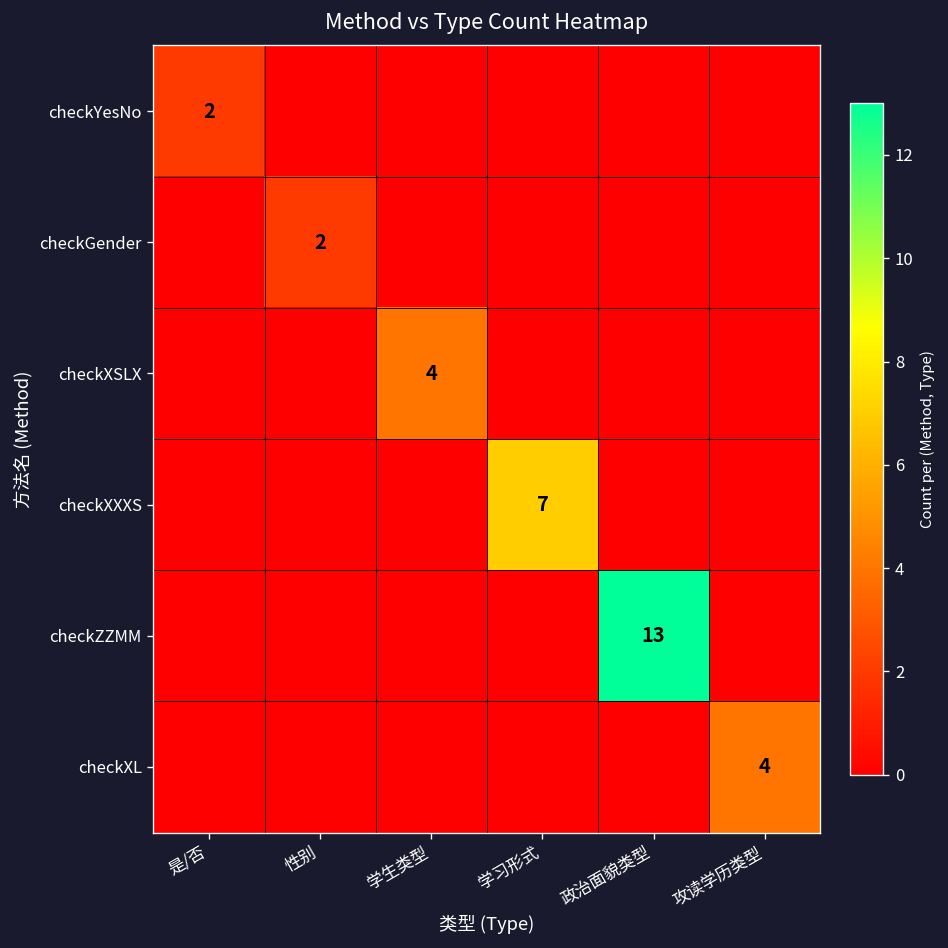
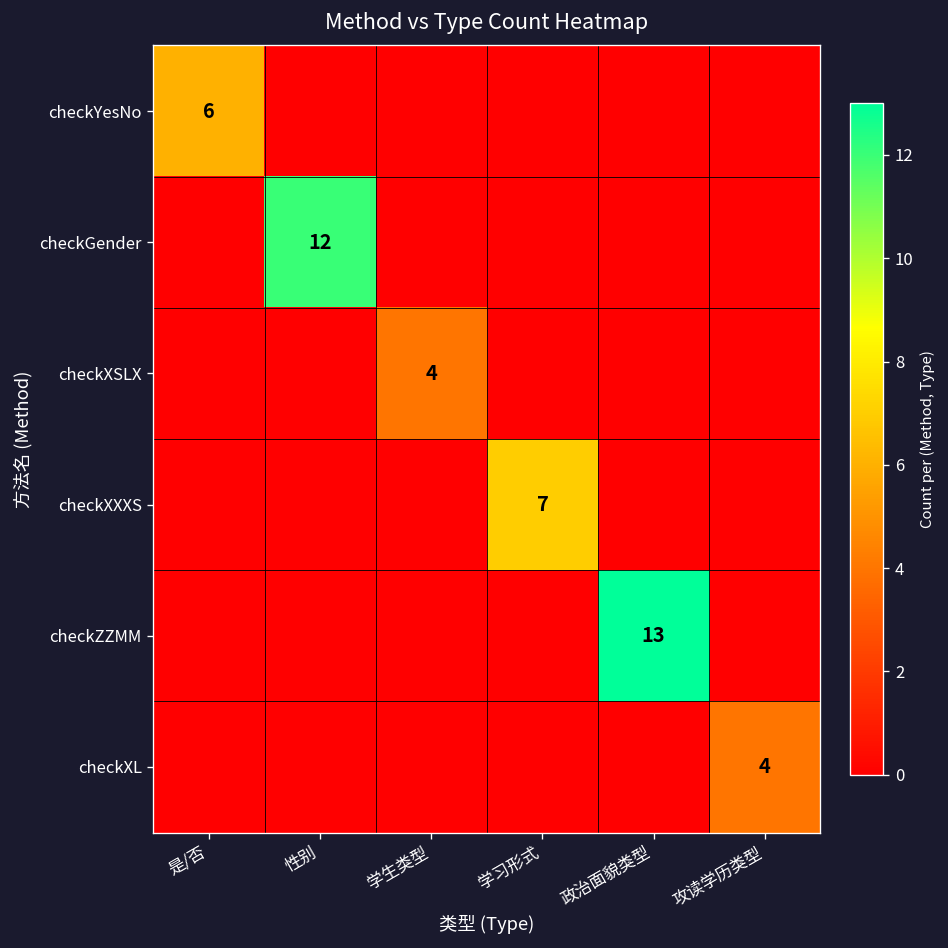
  {
    "checkYesNo": {
-     "是/否": 2
+     "是/否": 6
    },
    "checkGender": {
-     "性别": 2
+     "性别": 12
    },
    "checkXSLX": {
      "学生类型": 4
    },
    "checkXXXS": {
      "学习形式": 7
    },
    "checkZZMM": {
      "政治面貌类型": 13
    },
    "checkXL": {
      "攻读学历类型": 4
    }
  }
